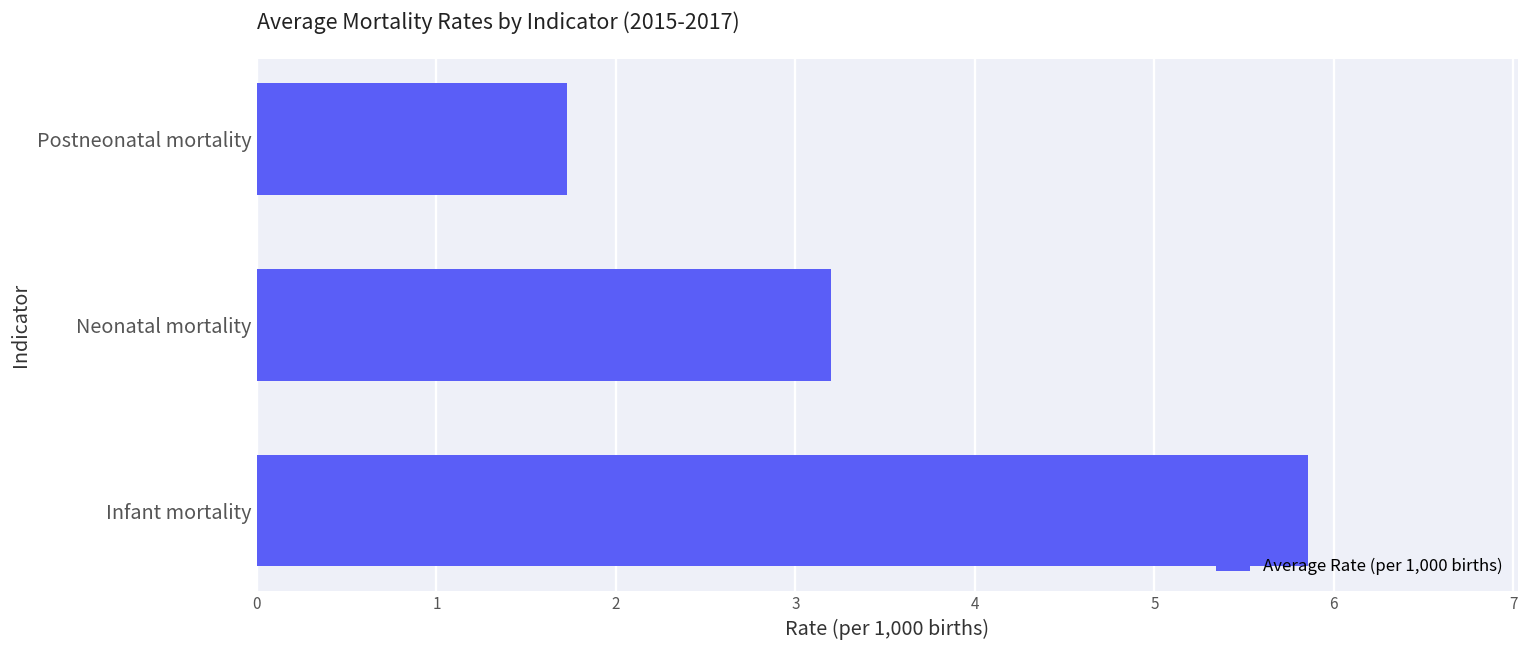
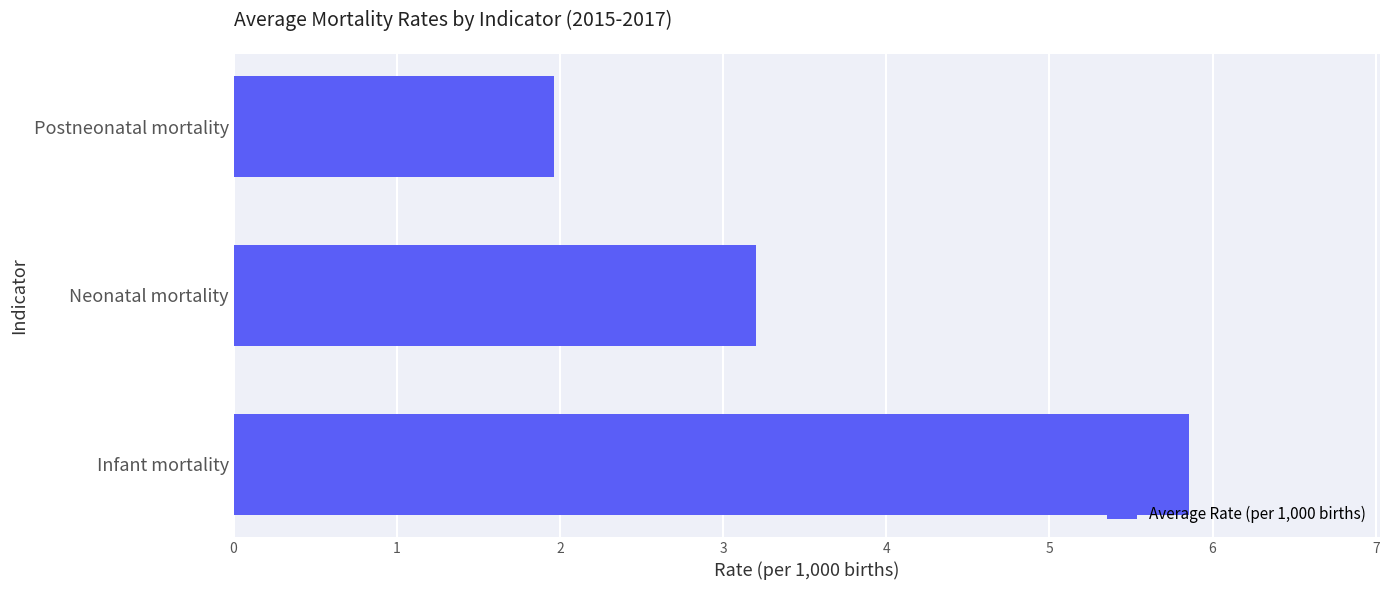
  {
-   "Postneonatal mortality": 1.73,
+   "Postneonatal mortality": 1.96,
    "Neonatal mortality": 3.20,
    "Infant mortality": 5.86
  }
